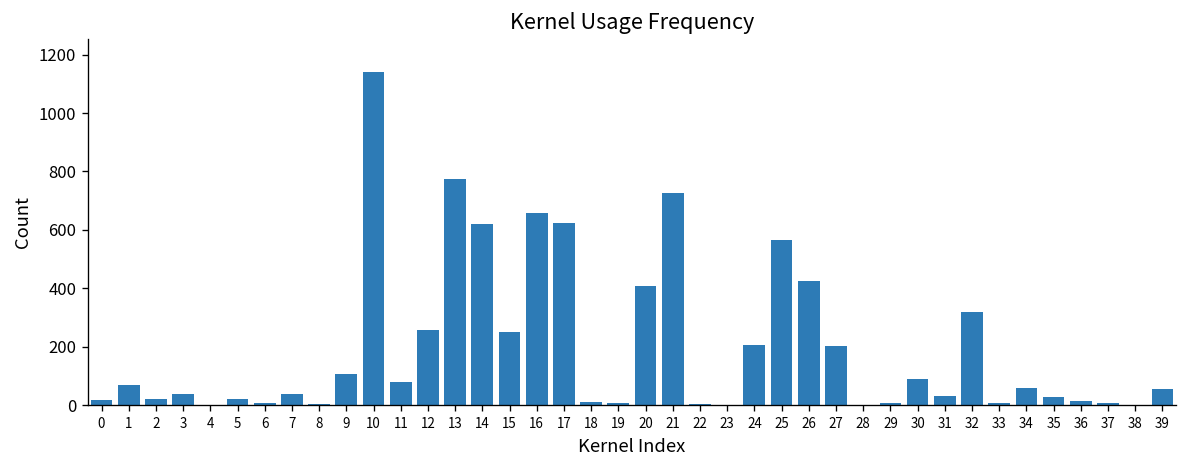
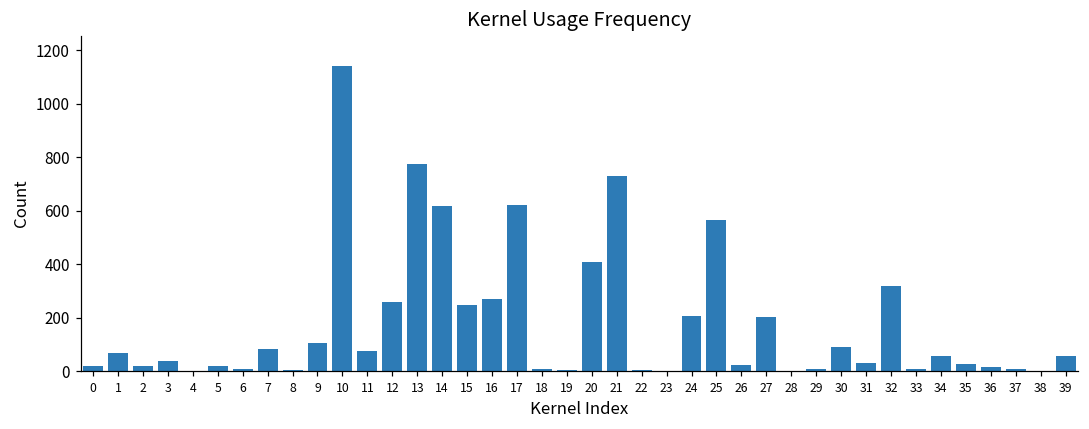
  {
    "0": 20,
    "1": 70,
    "2": 20,
    "3": 40,
    "5": 20,
-   "7": 40,
+   "7": 90,
    "9": 110,
    "10": 1140,
    "11": 80,
    "12": 260,
    "13": 770,
    "14": 620,
    "15": 250,
-   "16": 660,
+   "16": 270,
    "17": 620,
    "18": 10,
    "20": 410,
    "21": 730,
    "24": 210,
    "25": 570,
-   "26": 430,
+   "26": 20,
    "27": 200,
    "30": 90,
    "31": 30,
    "32": 320,
    "34": 60,
    "35": 30,
    "36": 20,
    "39": 60
  }
